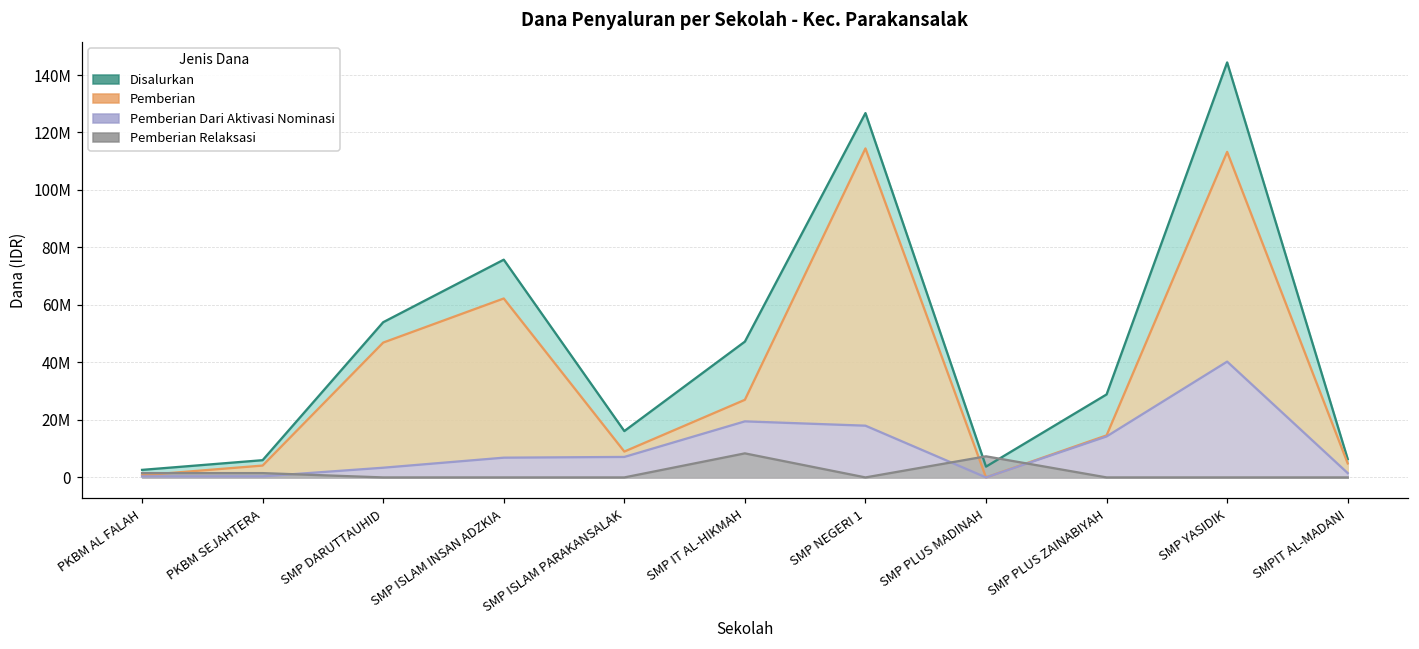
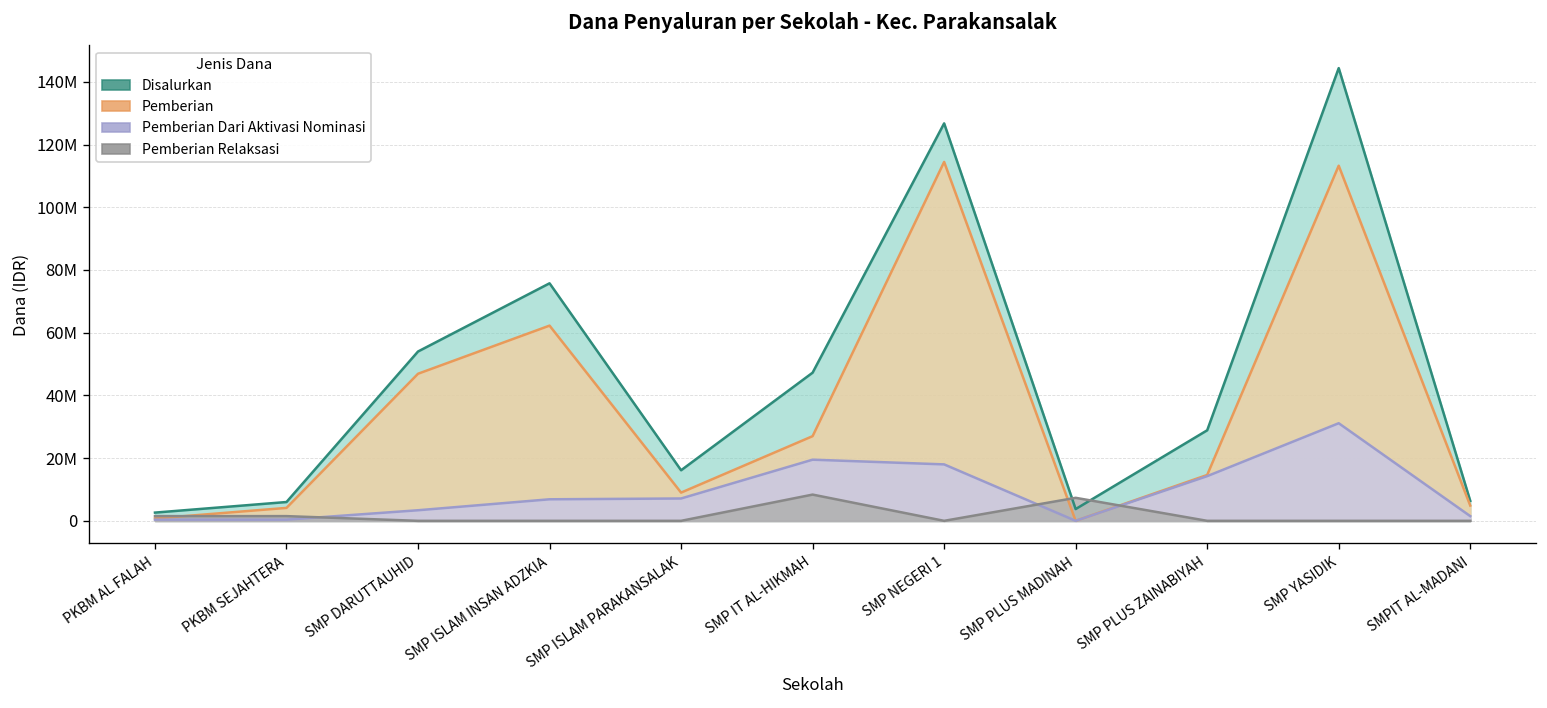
  {
    "Disalurkan": {
      "PKBM AL FALAH": 3000000,
      "PKBM SEJAHTERA": 6000000,
      "SMP DARUTTAUHID": 54000000,
      "SMP ISLAM INSAN ADZKIA": 76000000,
      "SMP ISLAM PARAKANSALAK": 16000000,
      "SMP IT AL-HIKMAH": 47000000,
      "SMP NEGERI 1": 127000000,
      "SMP PLUS MADINAH": 4000000,
      "SMP PLUS ZAINABIYAH": 29000000,
      "SMP YASIDIK": 144000000,
      "SMPIT AL-MADANI": 6000000
    },
    "Pemberian": {
      "PKBM SEJAHTERA": 4000000,
      "SMP DARUTTAUHID": 47000000,
      "SMP ISLAM INSAN ADZKIA": 62000000,
      "SMP ISLAM PARAKANSALAK": 9000000,
      "SMP IT AL-HIKMAH": 27000000,
      "SMP NEGERI 1": 114000000,
      "SMP YASIDIK": 113000000,
      "SMPIT AL-MADANI": 5000000
    },
    "Pemberian Dari Aktivasi Nominasi": {
      "PKBM SEJAHTERA": 0,
      "SMP DARUTTAUHID": 3000000,
      "SMP ISLAM INSAN ADZKIA": 7000000,
      "SMP ISLAM PARAKANSALAK": 7000000,
      "SMP IT AL-HIKMAH": 20000000,
      "SMP NEGERI 1": 18000000,
-     "SMP YASIDIK": 40000000,
+     "SMP YASIDIK": 31000000,
      "SMPIT AL-MADANI": 2000000
    },
    "Pemberian Relaksasi": {
      "PKBM SEJAHTERA": 2000000,
      "SMP DARUTTAUHID": 0,
      "SMP ISLAM INSAN ADZKIA": 0,
      "SMP ISLAM PARAKANSALAK": 0,
      "SMP IT AL-HIKMAH": 8000000,
      "SMP NEGERI 1": 0,
      "SMP PLUS MADINAH": 7000000,
      "SMP PLUS ZAINABIYAH": 0,
      "SMP YASIDIK": 0,
      "SMPIT AL-MADANI": 0
    }
  }
